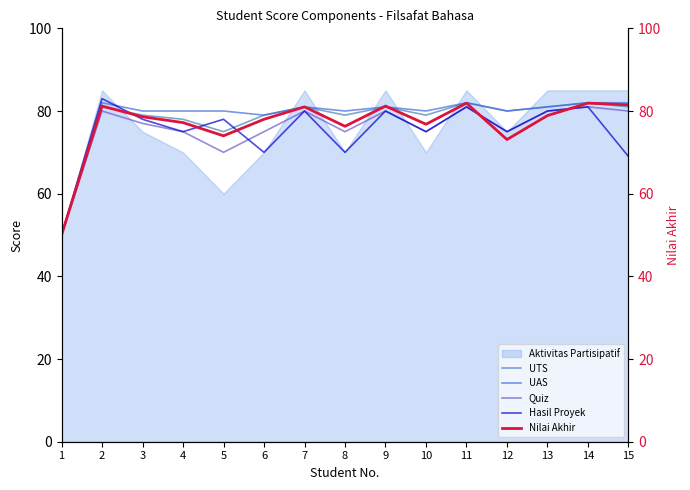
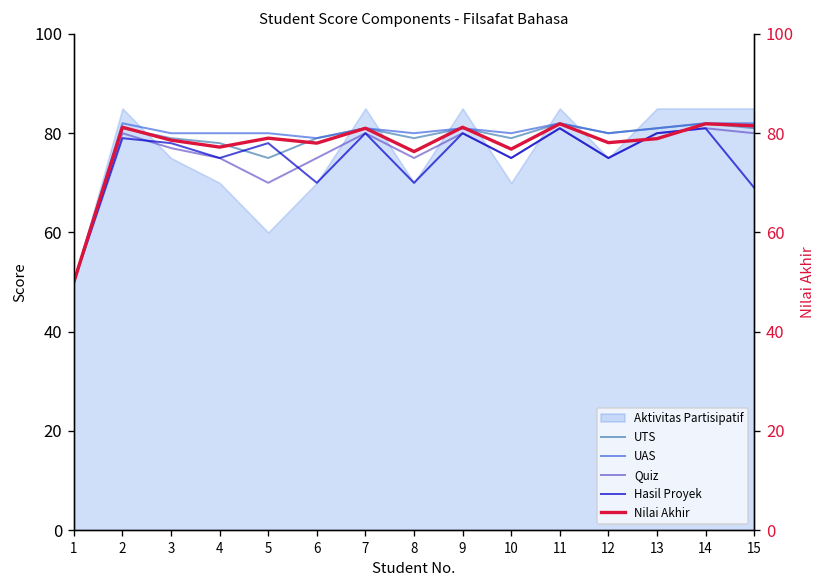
  {
    "Hasil Proyek": {
-     "2": 83,
+     "2": 79,
      "3": 78,
      "5": 78,
      "15": 69
    },
    "Nilai Akhir": {
      "1": 50,
      "2": 81,
      "3": 79,
      "4": 77,
-     "5": 74,
+     "5": 79,
      "6": 78,
      "7": 81,
      "8": 76,
      "9": 81,
      "10": 77,
      "11": 82,
-     "12": 73,
+     "12": 78,
      "13": 79,
      "14": 82,
      "15": 82
    }
  }
